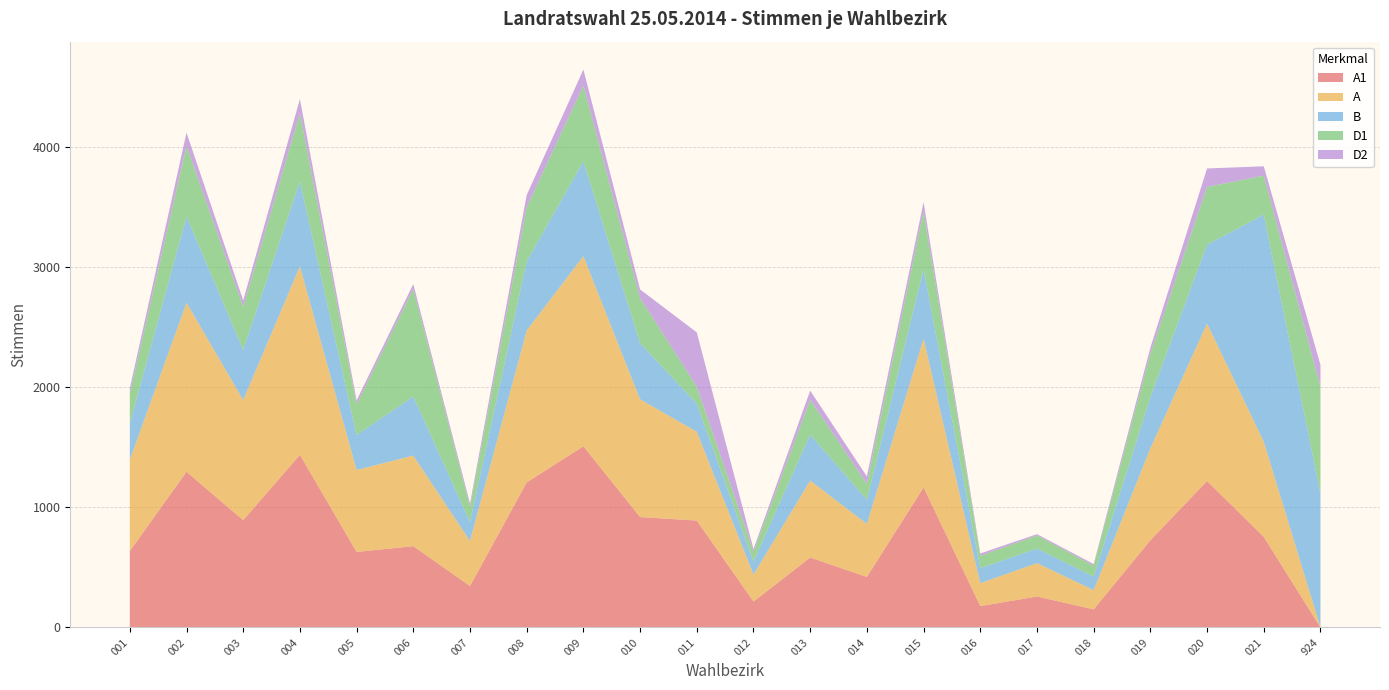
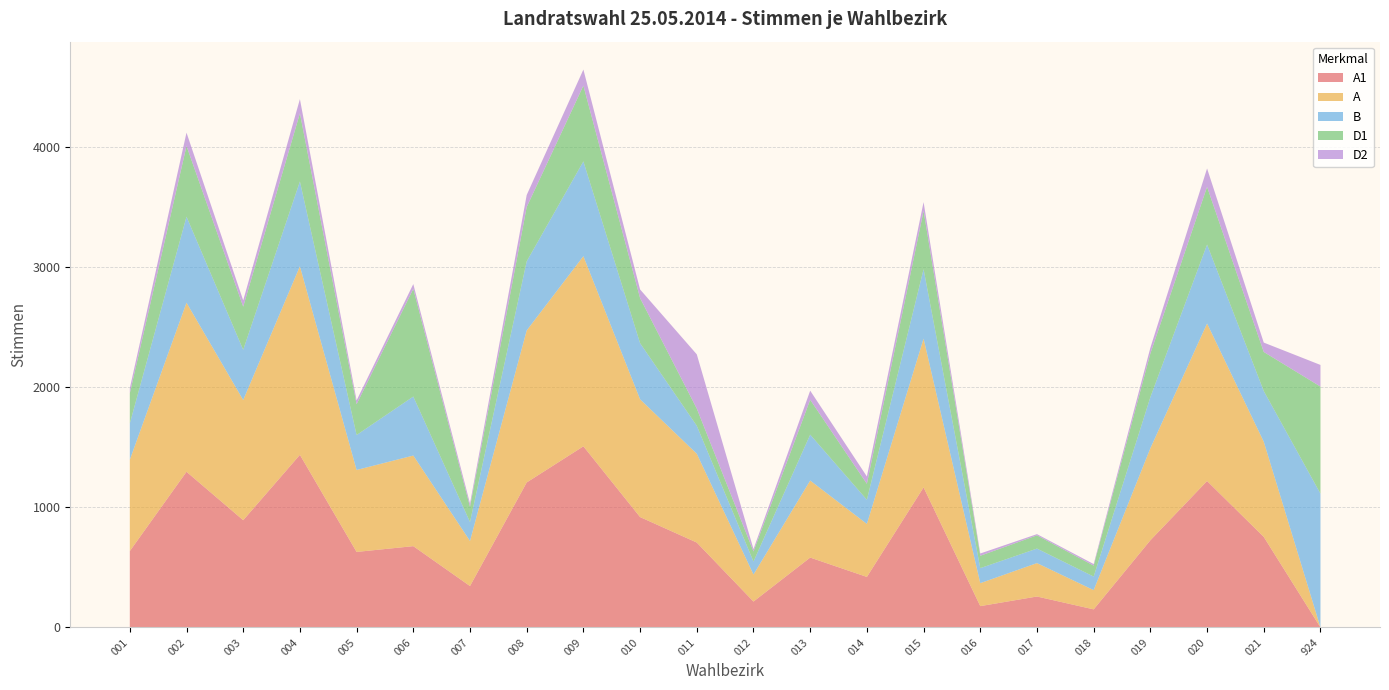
  {
    "A1": {
      "001": 640,
      "002": 1300,
      "003": 890,
      "004": 1440,
      "005": 630,
      "006": 680,
      "007": 340,
      "008": 1210,
      "009": 1510,
      "010": 920,
-     "011": 890,
+     "011": 710,
      "012": 220,
      "013": 580,
      "014": 420,
      "015": 1170,
      "016": 180,
      "017": 260,
      "018": 150,
      "019": 730,
      "020": 1220,
      "021": 750
    },
    "A": {
      "001": 760,
      "002": 1410,
      "003": 1000,
      "004": 1570,
      "005": 680,
      "006": 750,
      "007": 380,
      "008": 1270,
      "009": 1580,
      "010": 980,
      "011": 740,
      "012": 230,
      "013": 640,
      "014": 440,
      "015": 1240,
      "016": 190,
      "017": 280,
      "018": 160,
      "019": 770,
      "020": 1310,
      "021": 790
    },
    "B": {
      "001": 300,
      "002": 720,
      "003": 420,
      "004": 710,
      "005": 290,
      "006": 490,
      "007": 160,
      "008": 580,
      "009": 790,
      "010": 470,
      "011": 230,
      "012": 110,
      "013": 380,
      "014": 200,
      "015": 580,
      "016": 130,
      "017": 120,
      "018": 110,
      "019": 430,
      "020": 660,
-     "021": 1890,
+     "021": 420,
      "924": 1110
    },
    "D1": {
      "001": 250,
      "002": 590,
      "003": 360,
      "004": 570,
      "005": 260,
      "006": 900,
      "007": 130,
      "008": 450,
      "009": 630,
      "010": 380,
      "011": 140,
      "013": 290,
      "014": 130,
      "015": 490,
      "019": 360,
      "020": 480,
      "021": 330,
      "924": 890
    },
    "D2": {
      "001": 40,
      "002": 110,
      "003": 50,
      "004": 120,
      "005": 30,
      "006": 40,
      "007": 30,
      "008": 100,
      "009": 130,
      "010": 70,
      "011": 450,
      "013": 80,
      "014": 60,
      "015": 70,
      "019": 50,
      "020": 150,
      "021": 80,
      "924": 180
    }
  }
